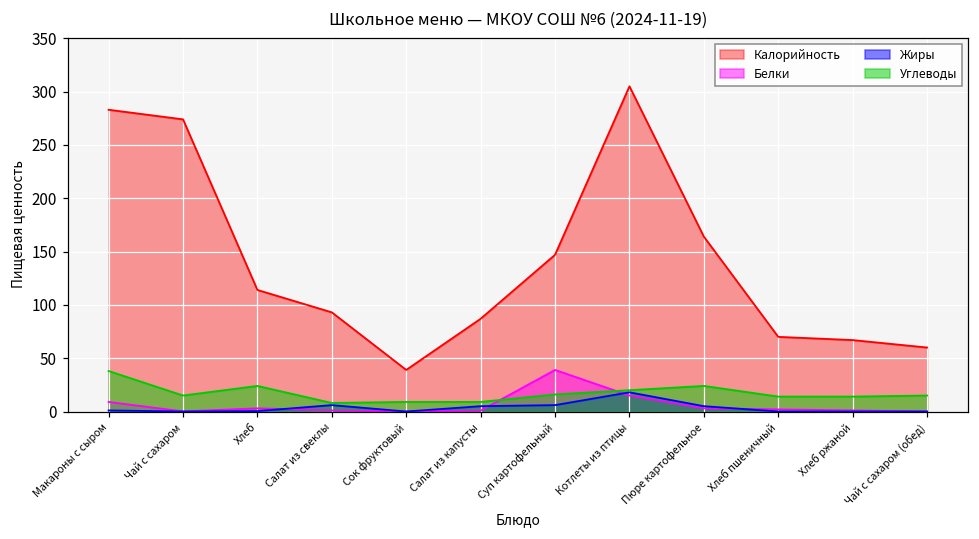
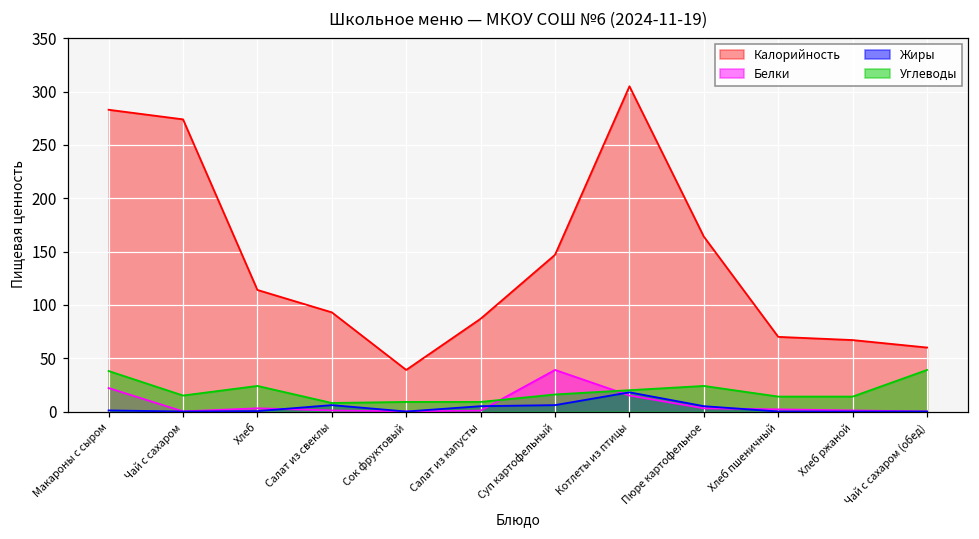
  {
    "Калорийность": {
      "Макароны с сыром": 280,
      "Чай с сахаром": 270,
      "Хлеб": 110,
      "Салат из свеклы": 90,
      "Сок фруктовый": 40,
      "Салат из капусты": 90,
      "Суп картофельный": 150,
      "Котлеты из птицы": 310,
      "Пюре картофельное": 160,
      "Хлеб пшеничный": 70,
      "Хлеб ржаной": 70,
      "Чай с сахаром (обед)": 60
    },
    "Белки": {
-     "Макароны с сыром": 10,
+     "Макароны с сыром": 20,
      "Салат из свеклы": 0,
      "Салат из капусты": 0,
      "Суп картофельный": 40,
      "Котлеты из птицы": 20
    },
    "Жиры": {
      "Макароны с сыром": 0,
      "Салат из капусты": 10,
      "Суп картофельный": 10
    },
    "Углеводы": {
      "Макароны с сыром": 40,
      "Чай с сахаром": 20,
      "Хлеб": 20,
      "Сок фруктовый": 10,
      "Салат из капусты": 10,
      "Суп картофельный": 20,
      "Пюре картофельное": 20,
      "Хлеб пшеничный": 10,
      "Хлеб ржаной": 10,
-     "Чай с сахаром (обед)": 20
+     "Чай с сахаром (обед)": 40
    }
  }
